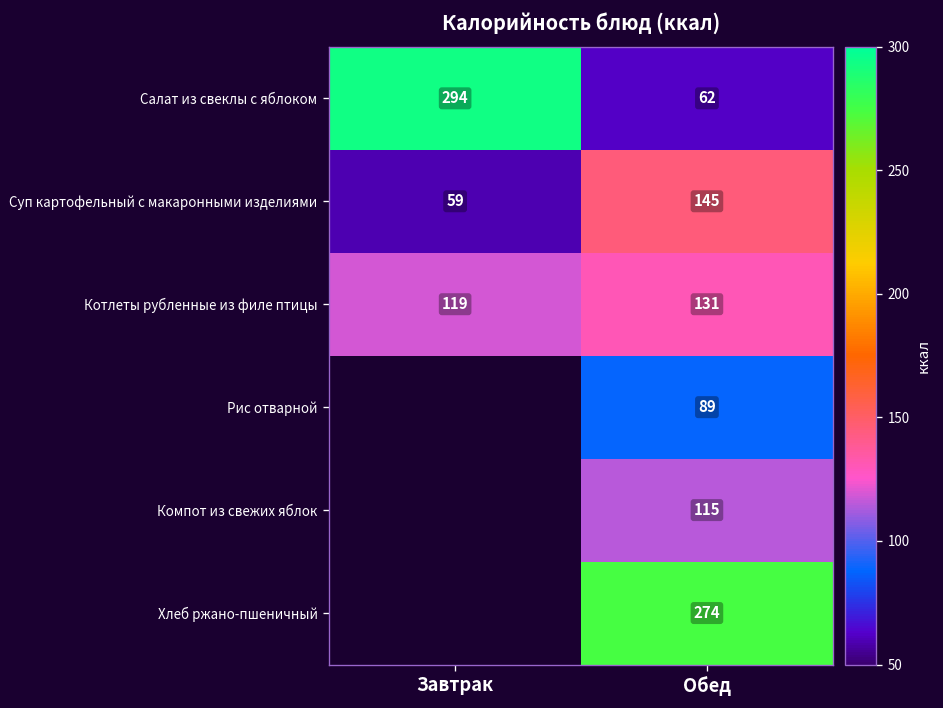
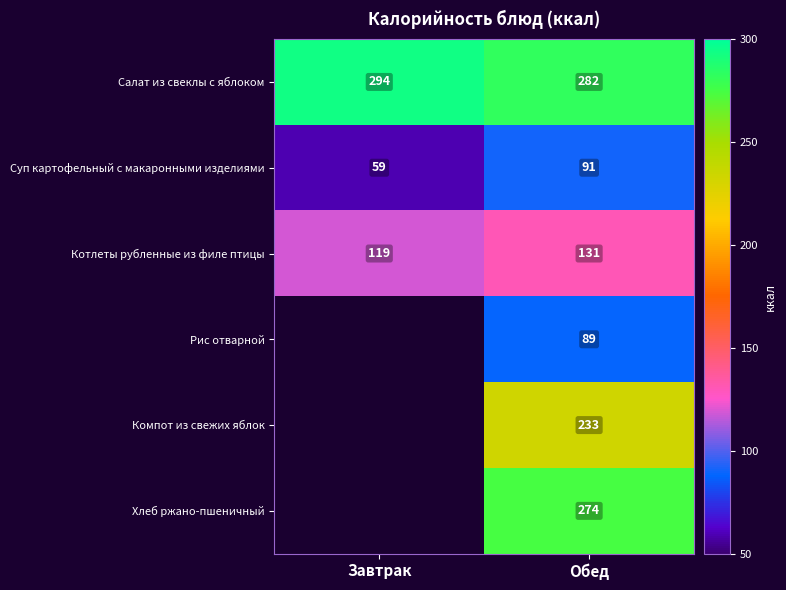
  {
    "Салат из свеклы с яблоком": {
-     "Обед": 62
+     "Обед": 282
    },
    "Суп картофельный с макаронными изделиями": {
-     "Обед": 145
+     "Обед": 91
    },
    "Компот из свежих яблок": {
-     "Обед": 115
+     "Обед": 233
    }
  }
